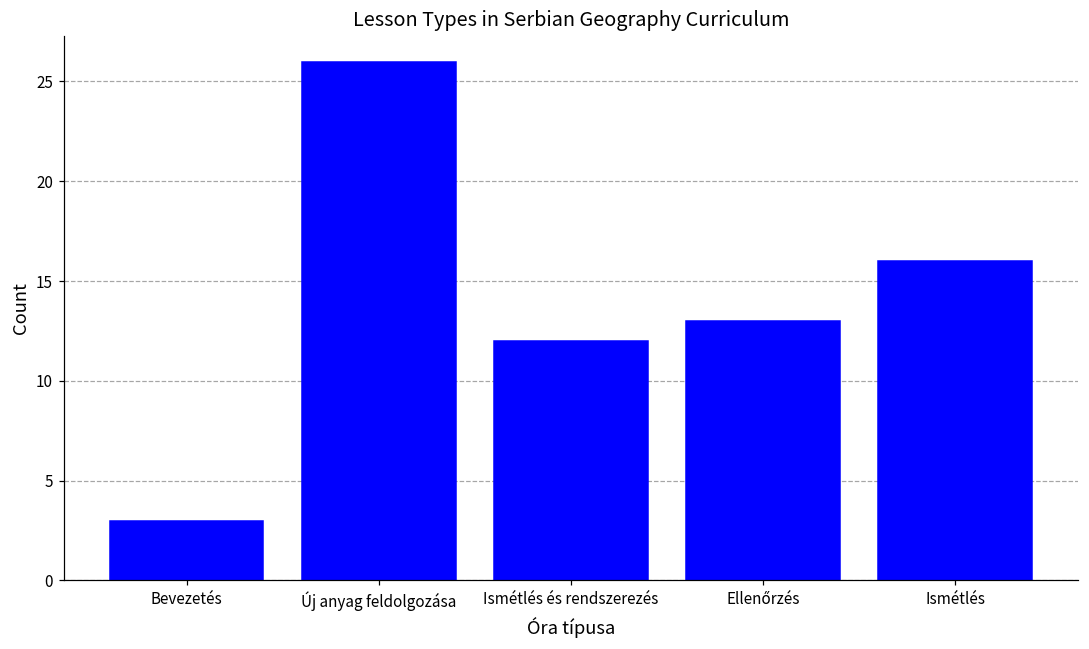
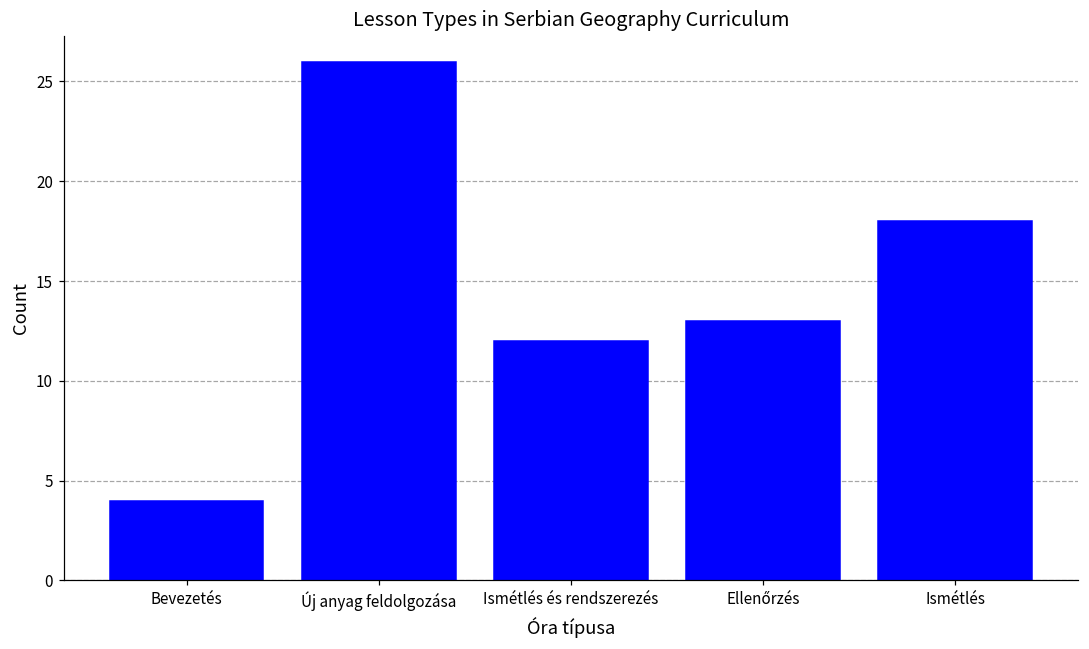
  {
-   "Bevezetés": 3,
+   "Bevezetés": 4,
    "Új anyag feldolgozása": 26,
    "Ismétlés és rendszerezés": 12,
    "Ellenőrzés": 13,
-   "Ismétlés": 16
+   "Ismétlés": 18
  }
